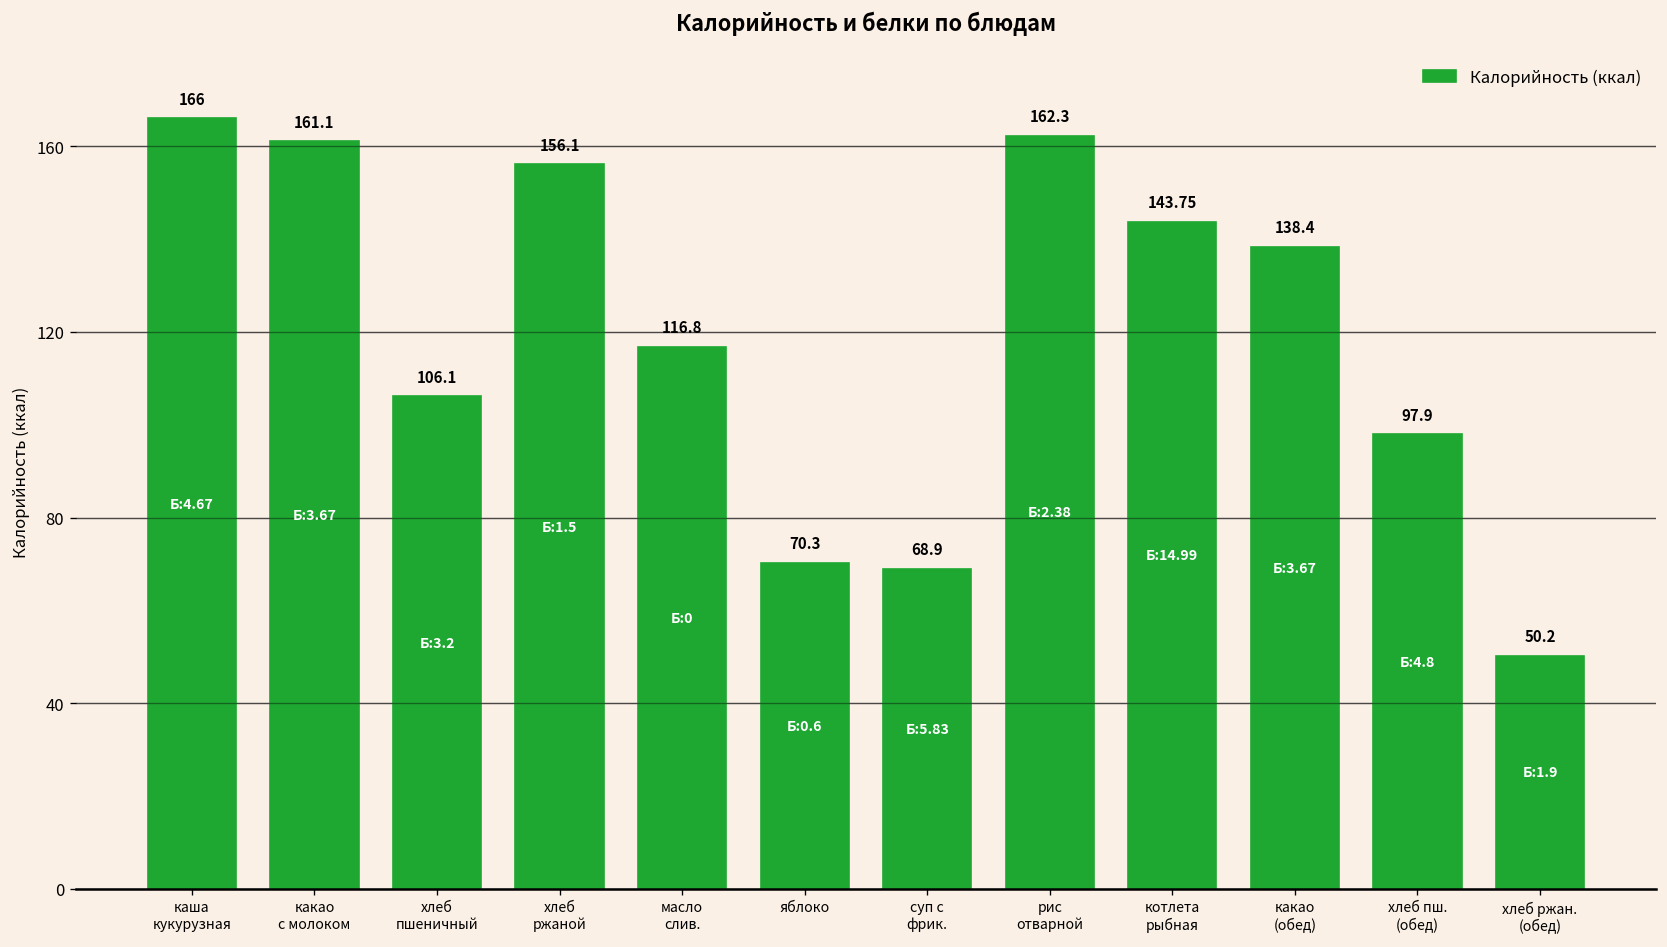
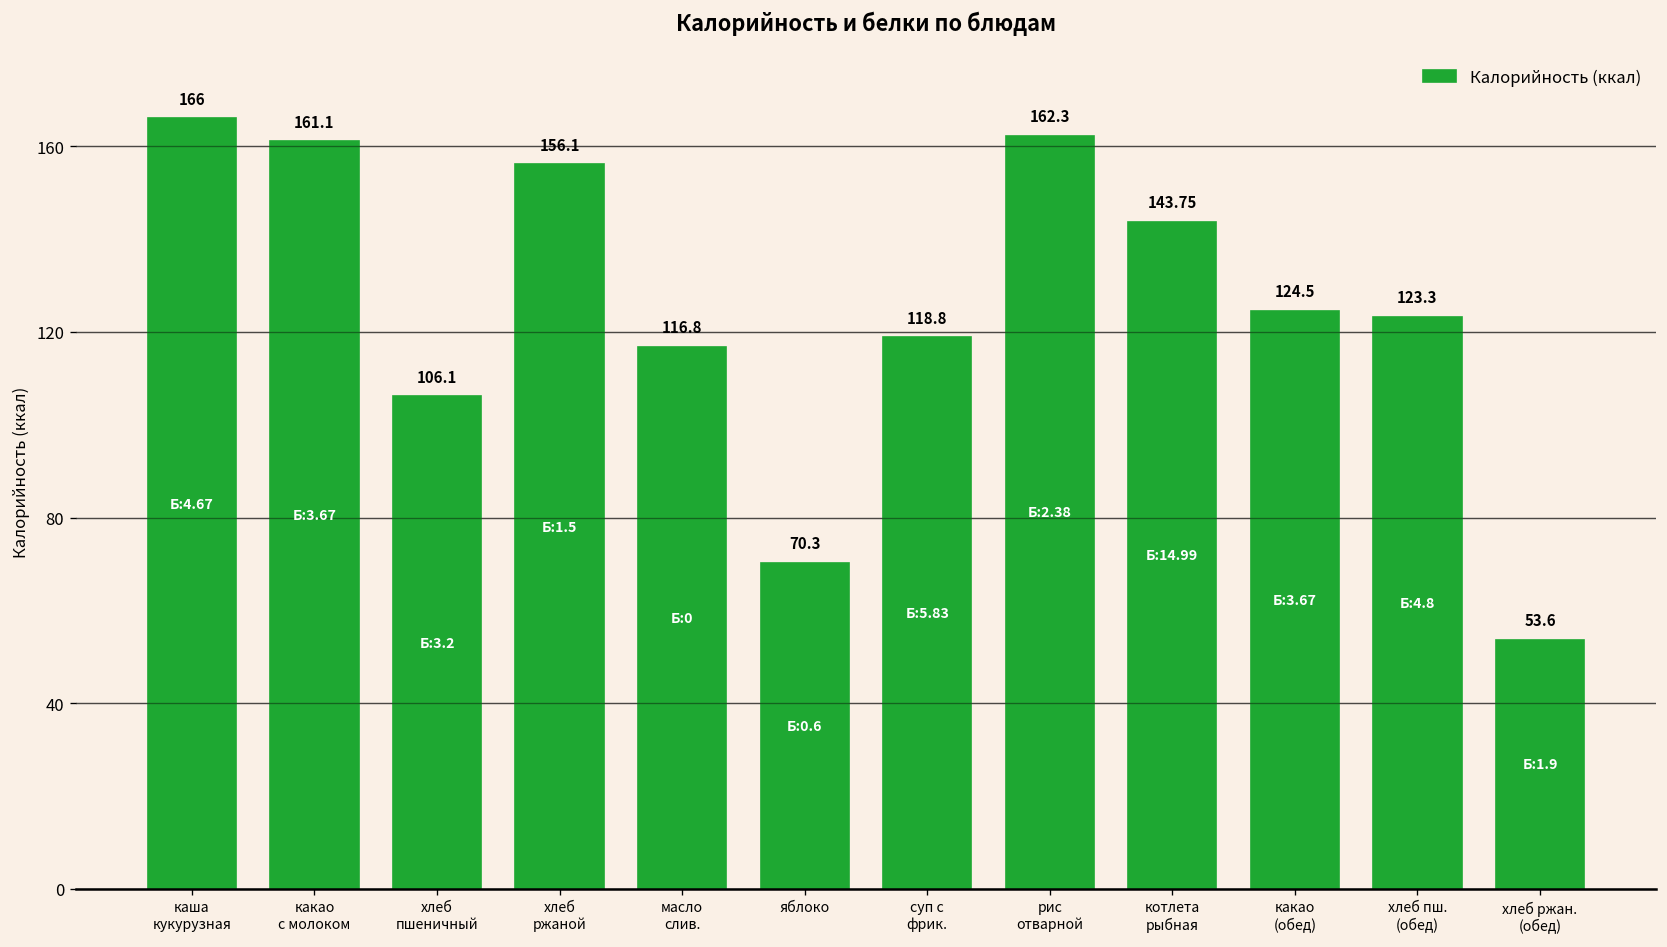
  {
    "каша кукурузная": 166,
    "какао с молоком": 161.1,
    "хлеб пшеничный": 106.1,
    "хлеб ржаной": 156.1,
    "масло слив.": 116.8,
    "яблоко": 70.3,
-   "суп с фрик.": 68.9,
+   "суп с фрик.": 118.8,
    "рис отварной": 162.3,
    "котлета рыбная": 143.75,
-   "какао (обед)": 138.4,
-   "хлеб пш. (обед)": 97.9,
-   "хлеб ржан. (обед)": 50.2
+   "какао (обед)": 124.5,
+   "хлеб пш. (обед)": 123.3,
+   "хлеб ржан. (обед)": 53.6
  }
